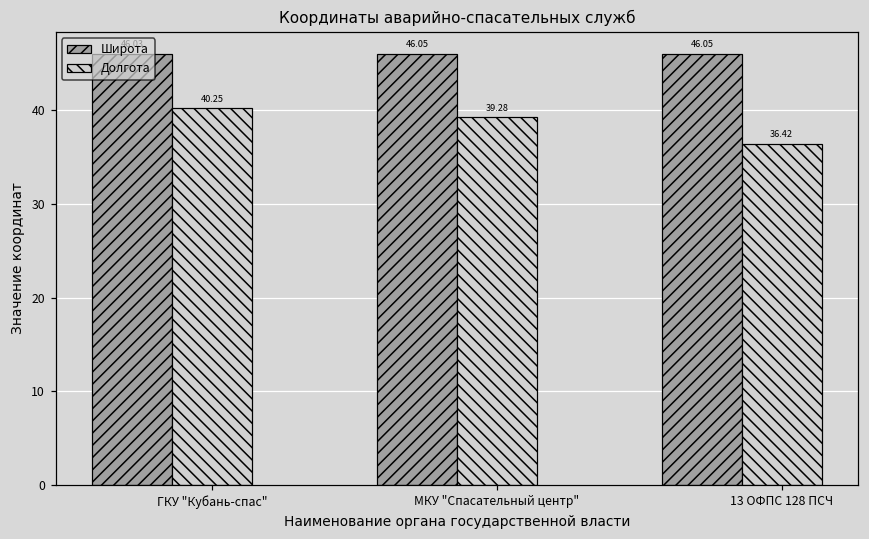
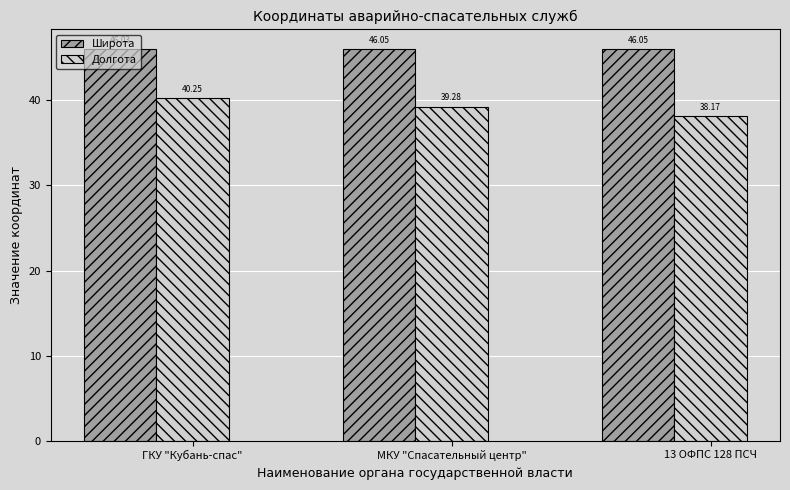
  {
    "Широта": {
      "МКУ \"Спасательный центр\"": 46.05,
      "13 ОФПС 128 ПСЧ": 46.05
    },
    "Долгота": {
      "ГКУ \"Кубань-спас\"": 40.25,
      "МКУ \"Спасательный центр\"": 39.28,
-     "13 ОФПС 128 ПСЧ": 36.42
+     "13 ОФПС 128 ПСЧ": 38.17
    }
  }
